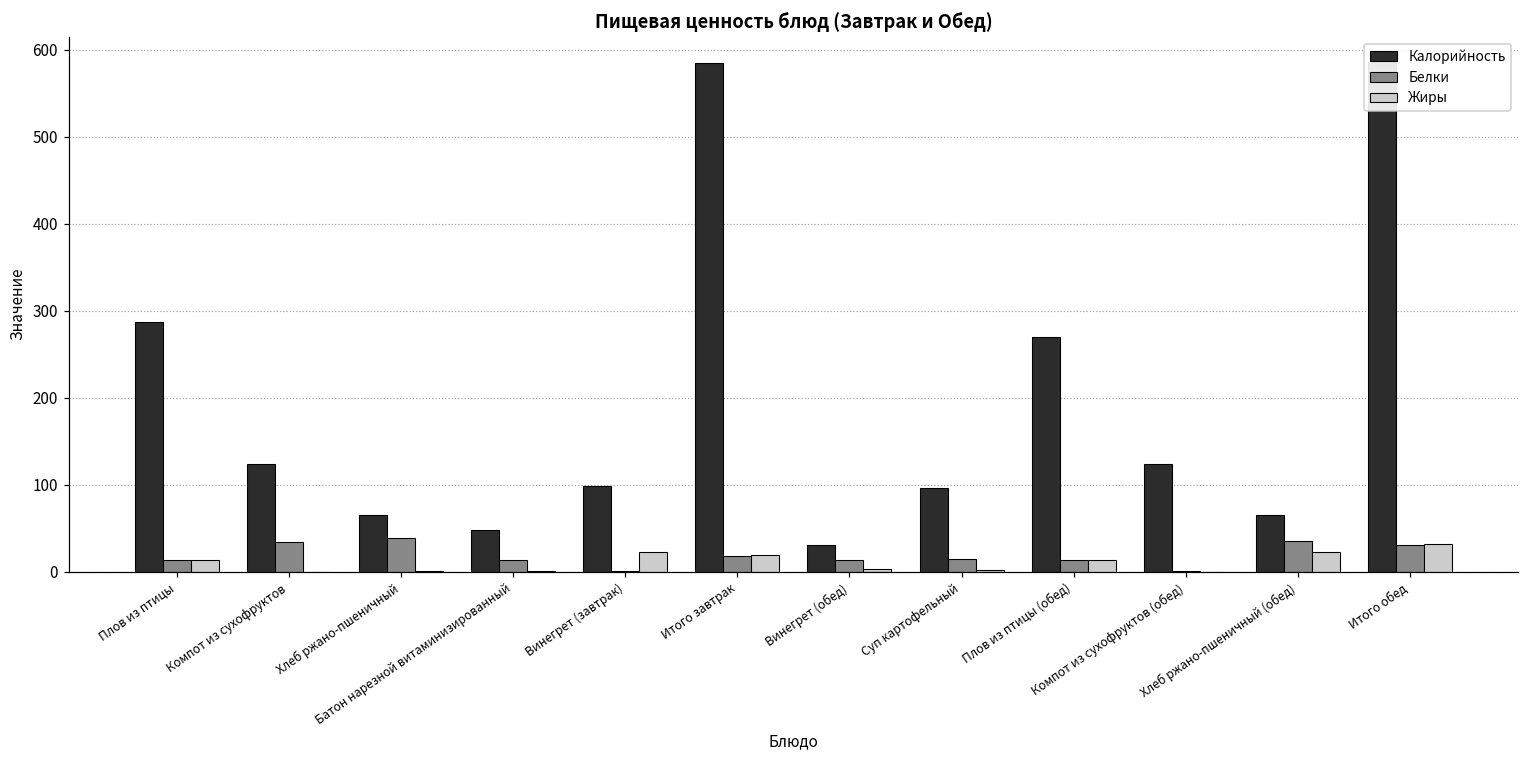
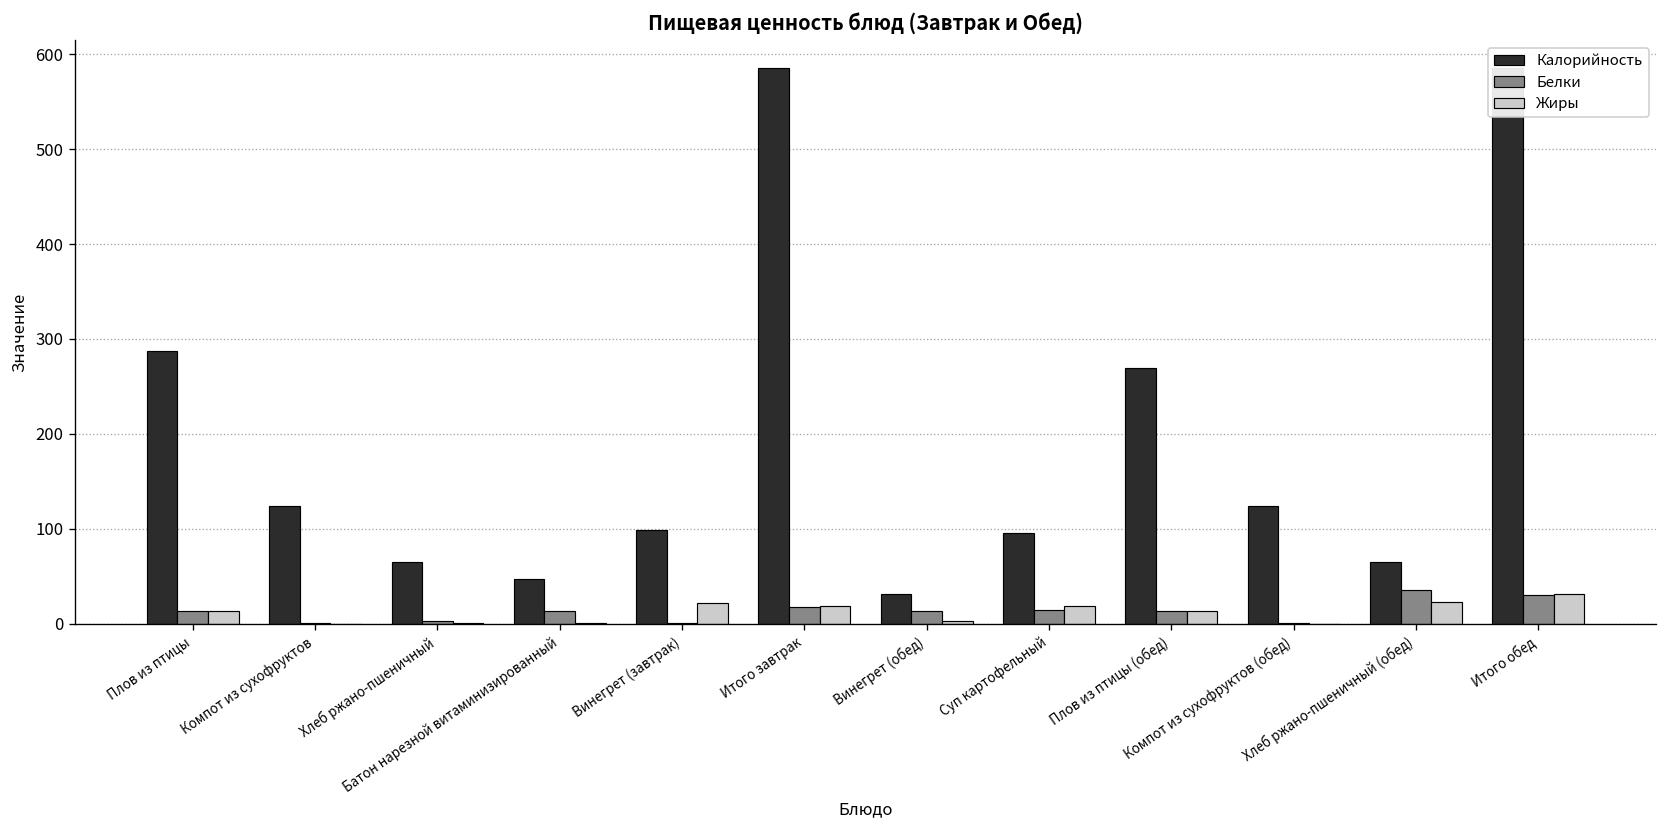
  {
    "Калорийность": {
      "Плов из птицы": 290,
      "Компот из сухофруктов": 120,
      "Хлеб ржано-пшеничный": 70,
      "Батон нарезной витаминизированный": 50,
      "Винегрет (завтрак)": 100,
      "Итого завтрак": 590,
      "Винегрет (обед)": 30,
      "Суп картофельный": 100,
      "Плов из птицы (обед)": 270,
      "Компот из сухофруктов (обед)": 120,
      "Хлеб ржано-пшеничный (обед)": 70
    },
    "Белки": {
      "Плов из птицы": 10,
-     "Компот из сухофруктов": 30,
-     "Хлеб ржано-пшеничный": 40,
+     "Компот из сухофруктов": 0,
+     "Хлеб ржано-пшеничный": 0,
      "Батон нарезной витаминизированный": 10,
      "Итого завтрак": 20,
      "Винегрет (обед)": 10,
      "Суп картофельный": 10,
      "Плов из птицы (обед)": 10,
      "Хлеб ржано-пшеничный (обед)": 40,
      "Итого обед": 30
    },
    "Жиры": {
      "Плов из птицы": 10,
      "Компот из сухофруктов": 0,
      "Винегрет (завтрак)": 20,
      "Итого завтрак": 20,
-     "Суп картофельный": 0,
+     "Суп картофельный": 20,
      "Плов из птицы (обед)": 10,
      "Компот из сухофруктов (обед)": 0,
      "Хлеб ржано-пшеничный (обед)": 20,
      "Итого обед": 30
    }
  }
